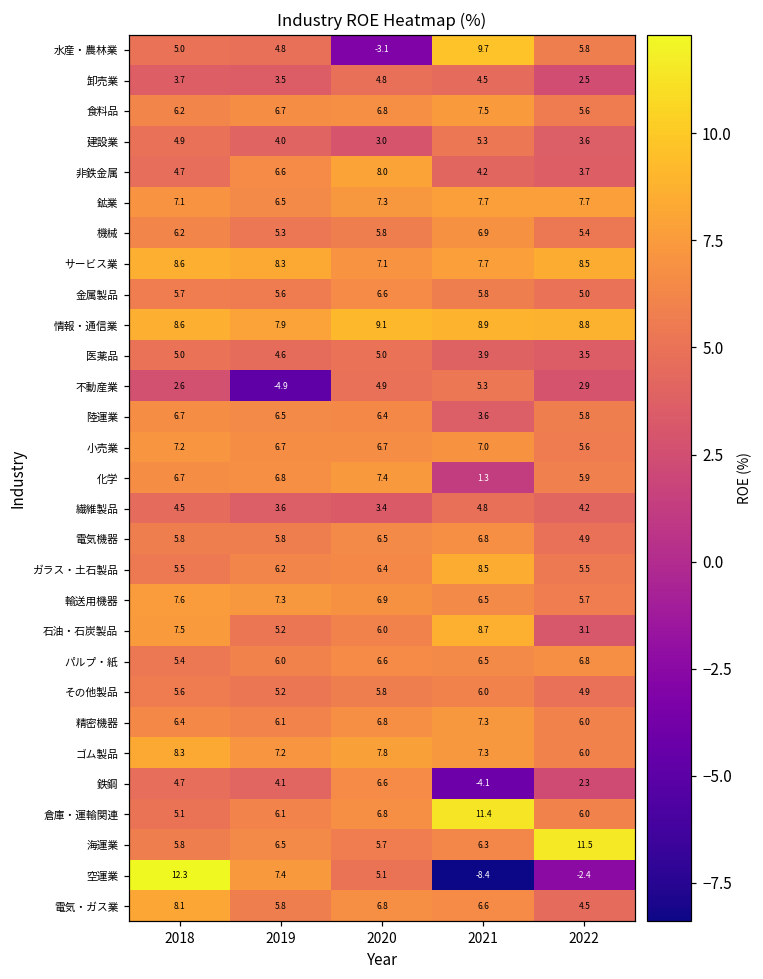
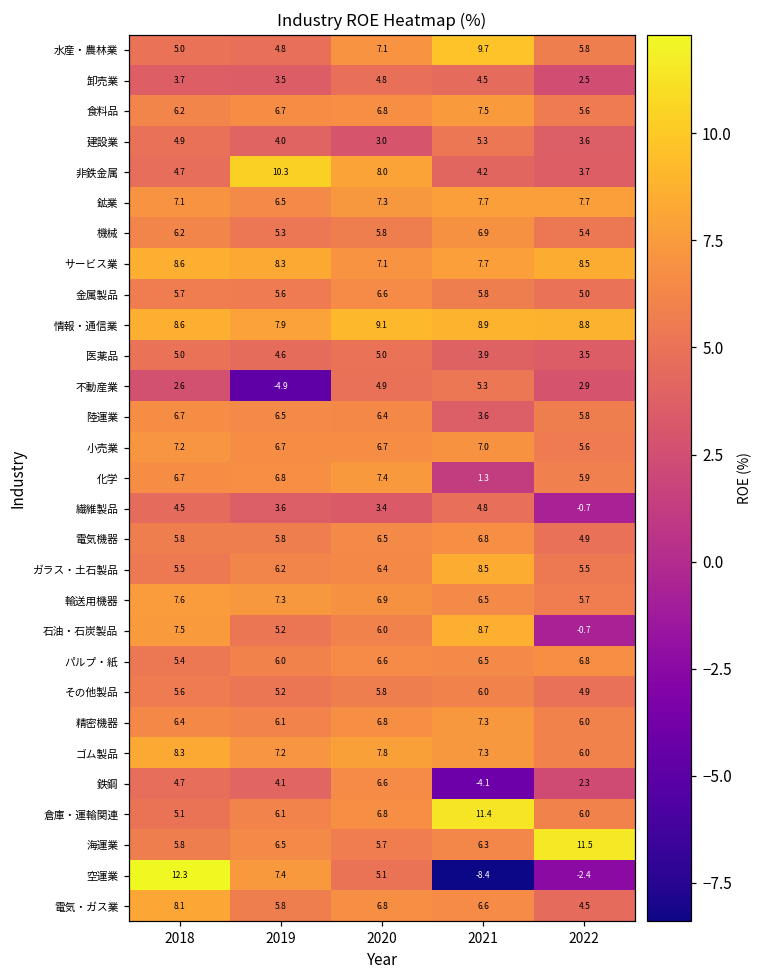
  {
    "水産・農林業": {
      "2018": 5.0,
      "2019": 4.8,
-     "2020": -3.1,
+     "2020": 7.1,
      "2021": 9.7,
      "2022": 5.8
    },
    "卸売業": {
      "2018": 3.7,
      "2019": 3.5,
      "2020": 4.8,
      "2021": 4.5,
      "2022": 2.5
    },
    "食料品": {
      "2018": 6.2,
      "2019": 6.7,
      "2020": 6.8,
      "2021": 7.5,
      "2022": 5.6
    },
    "建設業": {
      "2018": 4.9,
      "2019": 4.0,
      "2020": 3.0,
      "2021": 5.3,
      "2022": 3.6
    },
    "非鉄金属": {
      "2018": 4.7,
-     "2019": 6.6,
+     "2019": 10.3,
      "2020": 8.0,
      "2021": 4.2,
      "2022": 3.7
    },
    "鉱業": {
      "2018": 7.1,
      "2019": 6.5,
      "2020": 7.3,
      "2021": 7.7,
      "2022": 7.7
    },
    "機械": {
      "2018": 6.2,
      "2019": 5.3,
      "2020": 5.8,
      "2021": 6.9,
      "2022": 5.4
    },
    "サービス業": {
      "2018": 8.6,
      "2019": 8.3,
      "2020": 7.1,
      "2021": 7.7,
      "2022": 8.5
    },
    "金属製品": {
      "2018": 5.7,
      "2019": 5.6,
      "2020": 6.6,
      "2021": 5.8,
      "2022": 5.0
    },
    "情報・通信業": {
      "2018": 8.6,
      "2019": 7.9,
      "2020": 9.1,
      "2021": 8.9,
      "2022": 8.8
    },
    "医薬品": {
      "2018": 5.0,
      "2019": 4.6,
      "2020": 5.0,
      "2021": 3.9,
      "2022": 3.5
    },
    "不動産業": {
      "2018": 2.6,
      "2019": -4.9,
      "2020": 4.9,
      "2021": 5.3,
      "2022": 2.9
    },
    "陸運業": {
      "2018": 6.7,
      "2019": 6.5,
      "2020": 6.4,
      "2021": 3.6,
      "2022": 5.8
    },
    "小売業": {
      "2018": 7.2,
      "2019": 6.7,
      "2020": 6.7,
      "2021": 7.0,
      "2022": 5.6
    },
    "化学": {
      "2018": 6.7,
      "2019": 6.8,
      "2020": 7.4,
      "2021": 1.3,
      "2022": 5.9
    },
    "繊維製品": {
      "2018": 4.5,
      "2019": 3.6,
      "2020": 3.4,
      "2021": 4.8,
-     "2022": 4.2
+     "2022": -0.7
    },
    "電気機器": {
      "2018": 5.8,
      "2019": 5.8,
      "2020": 6.5,
      "2021": 6.8,
      "2022": 4.9
    },
    "ガラス・土石製品": {
      "2018": 5.5,
      "2019": 6.2,
      "2020": 6.4,
      "2021": 8.5,
      "2022": 5.5
    },
    "輸送用機器": {
      "2018": 7.6,
      "2019": 7.3,
      "2020": 6.9,
      "2021": 6.5,
      "2022": 5.7
    },
    "石油・石炭製品": {
      "2018": 7.5,
      "2019": 5.2,
      "2020": 6.0,
      "2021": 8.7,
-     "2022": 3.1
+     "2022": -0.7
    },
    "パルプ・紙": {
      "2018": 5.4,
      "2019": 6.0,
      "2020": 6.6,
      "2021": 6.5,
      "2022": 6.8
    },
    "その他製品": {
      "2018": 5.6,
      "2019": 5.2,
      "2020": 5.8,
      "2021": 6.0,
      "2022": 4.9
    },
    "精密機器": {
      "2018": 6.4,
      "2019": 6.1,
      "2020": 6.8,
      "2021": 7.3,
      "2022": 6.0
    },
    "ゴム製品": {
      "2018": 8.3,
      "2019": 7.2,
      "2020": 7.8,
      "2021": 7.3,
      "2022": 6.0
    },
    "鉄鋼": {
      "2018": 4.7,
      "2019": 4.1,
      "2020": 6.6,
      "2021": -4.1,
      "2022": 2.3
    },
    "倉庫・運輸関連": {
      "2018": 5.1,
      "2019": 6.1,
      "2020": 6.8,
      "2021": 11.4,
      "2022": 6.0
    },
    "海運業": {
      "2018": 5.8,
      "2019": 6.5,
      "2020": 5.7,
      "2021": 6.3,
      "2022": 11.5
    },
    "空運業": {
      "2018": 12.3,
      "2019": 7.4,
      "2020": 5.1,
      "2021": -8.4,
      "2022": -2.4
    },
    "電気・ガス業": {
      "2018": 8.1,
      "2019": 5.8,
      "2020": 6.8,
      "2021": 6.6,
      "2022": 4.5
    }
  }
